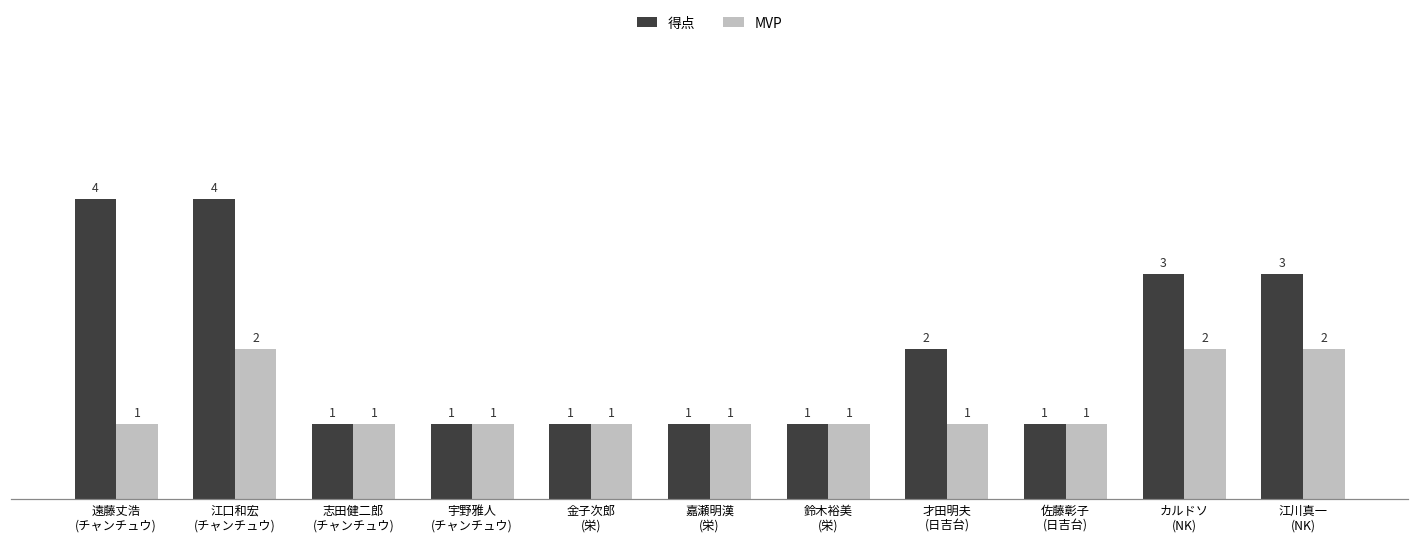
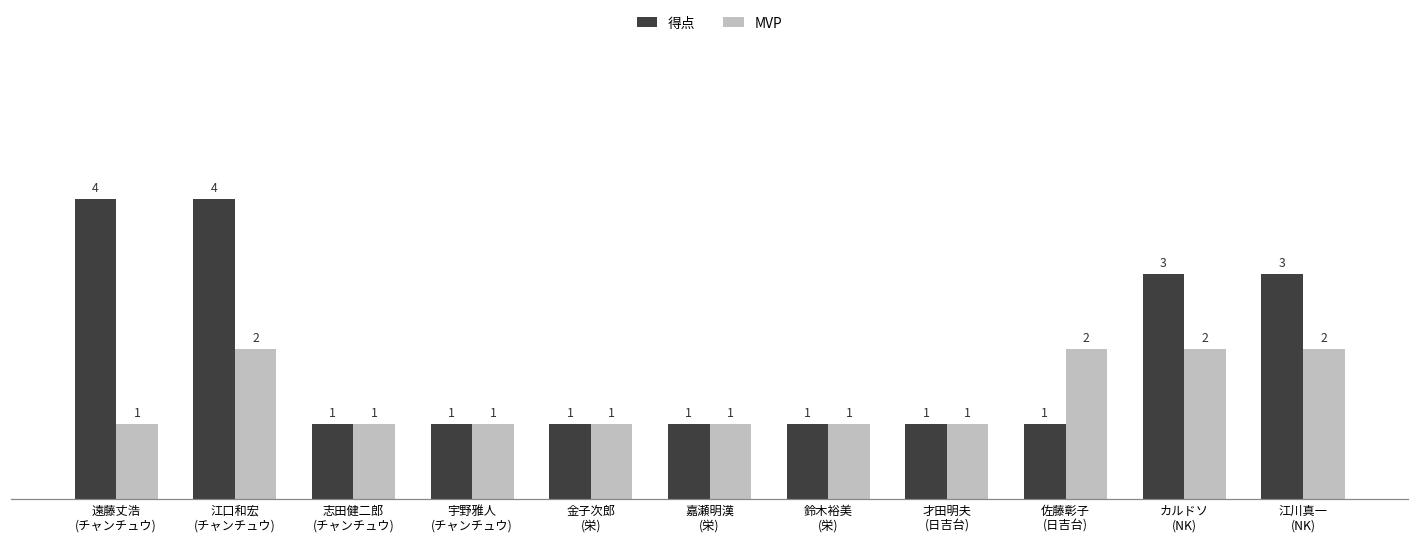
  {
    "得点": {
      "遠藤丈浩 (チャンチュウ)": 4,
      "江口和宏 (チャンチュウ)": 4,
      "志田健二郎 (チャンチュウ)": 1,
      "宇野雅人 (チャンチュウ)": 1,
      "金子次郎 (栄)": 1,
      "嘉瀬明漢 (栄)": 1,
      "鈴木裕美 (栄)": 1,
-     "才田明夫 (日吉台)": 2,
+     "才田明夫 (日吉台)": 1,
      "佐藤彰子 (日吉台)": 1,
      "カルドソ (NK)": 3,
      "江川真一 (NK)": 3
    },
    "MVP": {
      "遠藤丈浩 (チャンチュウ)": 1,
      "江口和宏 (チャンチュウ)": 2,
      "志田健二郎 (チャンチュウ)": 1,
      "宇野雅人 (チャンチュウ)": 1,
      "金子次郎 (栄)": 1,
      "嘉瀬明漢 (栄)": 1,
      "鈴木裕美 (栄)": 1,
      "才田明夫 (日吉台)": 1,
-     "佐藤彰子 (日吉台)": 1,
+     "佐藤彰子 (日吉台)": 2,
      "カルドソ (NK)": 2,
      "江川真一 (NK)": 2
    }
  }
